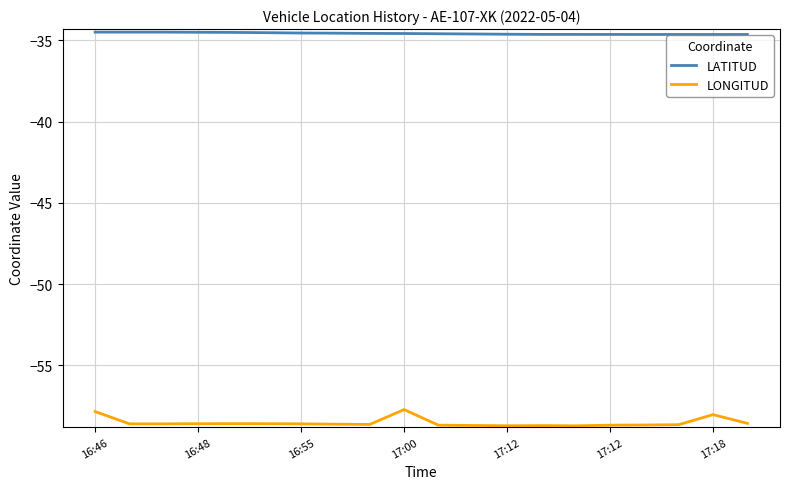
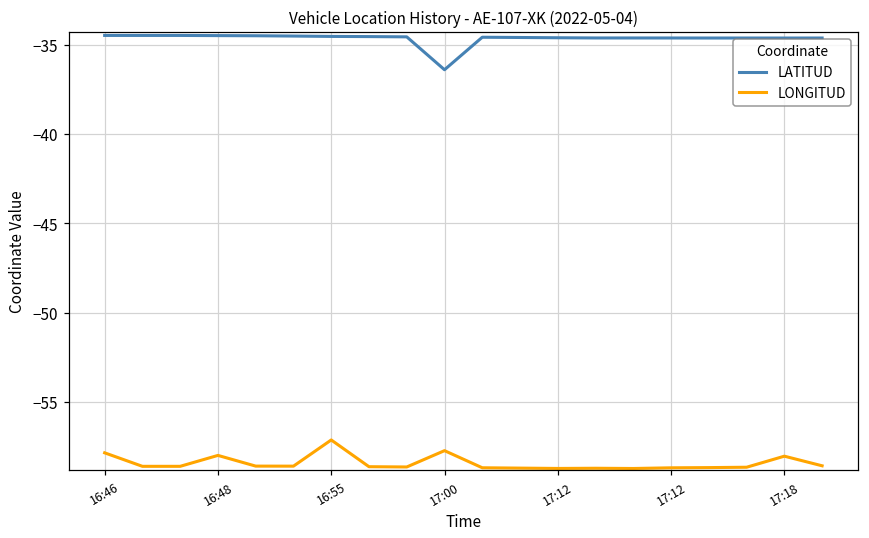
  {
    "LATITUD": {
      "16:46": -34.5,
      "16:48": -34.5,
      "16:55": -34.5,
-     "17:00": -34.6,
+     "17:00": -36.4,
      "17:18": -34.6
    },
    "LONGITUD": {
      "16:46": -57.8,
-     "16:48": -58.6,
-     "16:55": -58.6,
+     "16:48": -58.0,
+     "16:55": -57.1,
      "17:00": -57.7,
      "17:18": -58.0
    }
  }
